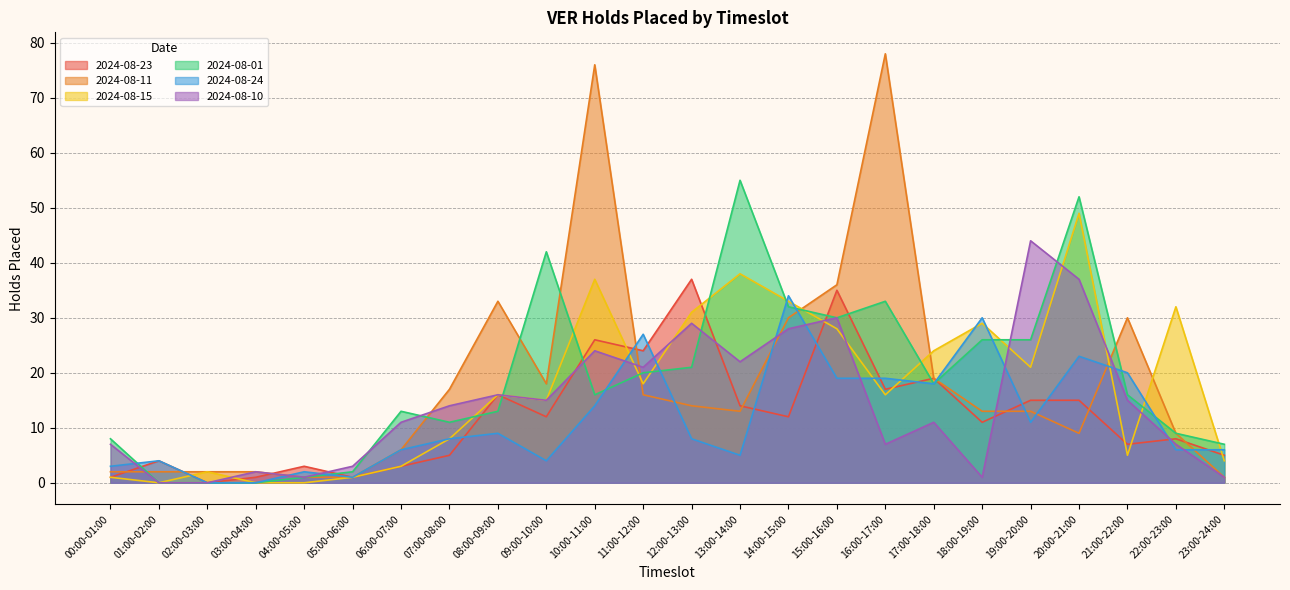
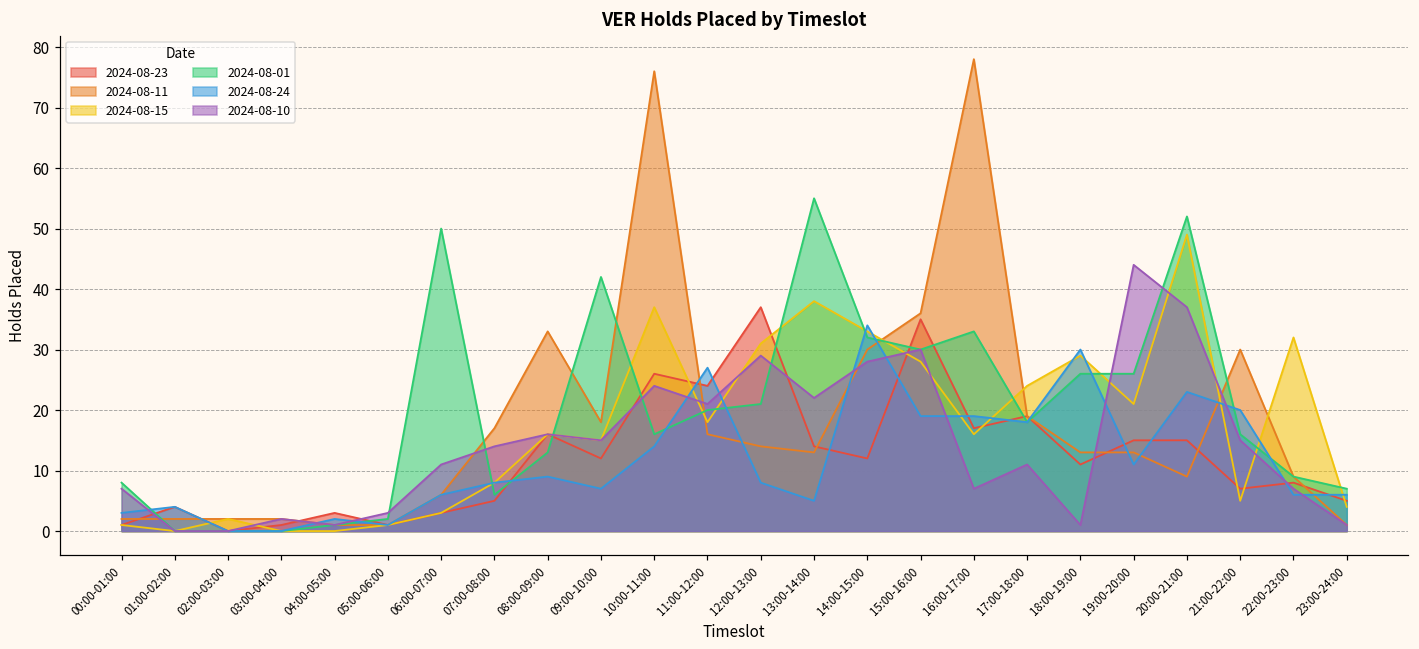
  {
    "2024-08-15": {
      "04:00-05:00": 0,
      "10:00-11:00": 37,
      "11:00-12:00": 18,
      "12:00-13:00": 31,
      "13:00-14:00": 38,
      "14:00-15:00": 33,
      "15:00-16:00": 28,
      "16:00-17:00": 16,
      "17:00-18:00": 24,
      "18:00-19:00": 29,
      "19:00-20:00": 21,
      "20:00-21:00": 49,
      "21:00-22:00": 5,
      "22:00-23:00": 32,
      "23:00-24:00": 4
    },
    "2024-08-01": {
      "00:00-01:00": 8,
      "05:00-06:00": 2,
-     "06:00-07:00": 13,
-     "07:00-08:00": 11,
+     "06:00-07:00": 50,
+     "07:00-08:00": 6,
      "08:00-09:00": 13,
      "09:00-10:00": 42,
      "10:00-11:00": 16,
      "11:00-12:00": 20,
      "12:00-13:00": 21,
      "13:00-14:00": 55,
      "14:00-15:00": 32,
      "16:00-17:00": 33,
      "18:00-19:00": 26,
      "19:00-20:00": 26,
      "20:00-21:00": 52,
      "21:00-22:00": 16,
      "23:00-24:00": 7
    },
    "2024-08-24": {
      "00:00-01:00": 3,
      "04:00-05:00": 2,
      "08:00-09:00": 9,
-     "09:00-10:00": 4,
+     "09:00-10:00": 7,
      "10:00-11:00": 14,
      "11:00-12:00": 27,
      "12:00-13:00": 8,
      "13:00-14:00": 5,
      "14:00-15:00": 34,
      "15:00-16:00": 19,
      "16:00-17:00": 19,
      "18:00-19:00": 30,
      "19:00-20:00": 11,
      "20:00-21:00": 23,
      "21:00-22:00": 20,
      "22:00-23:00": 6,
      "23:00-24:00": 6
    },
    "2024-08-10": {
      "00:00-01:00": 7,
      "05:00-06:00": 3,
      "06:00-07:00": 11,
      "07:00-08:00": 14,
      "10:00-11:00": 24,
      "11:00-12:00": 21,
      "12:00-13:00": 29,
      "13:00-14:00": 22,
      "14:00-15:00": 28,
      "16:00-17:00": 7,
      "17:00-18:00": 11,
      "18:00-19:00": 1,
      "19:00-20:00": 44,
      "20:00-21:00": 37,
      "21:00-22:00": 15,
      "22:00-23:00": 7
    }
  }
